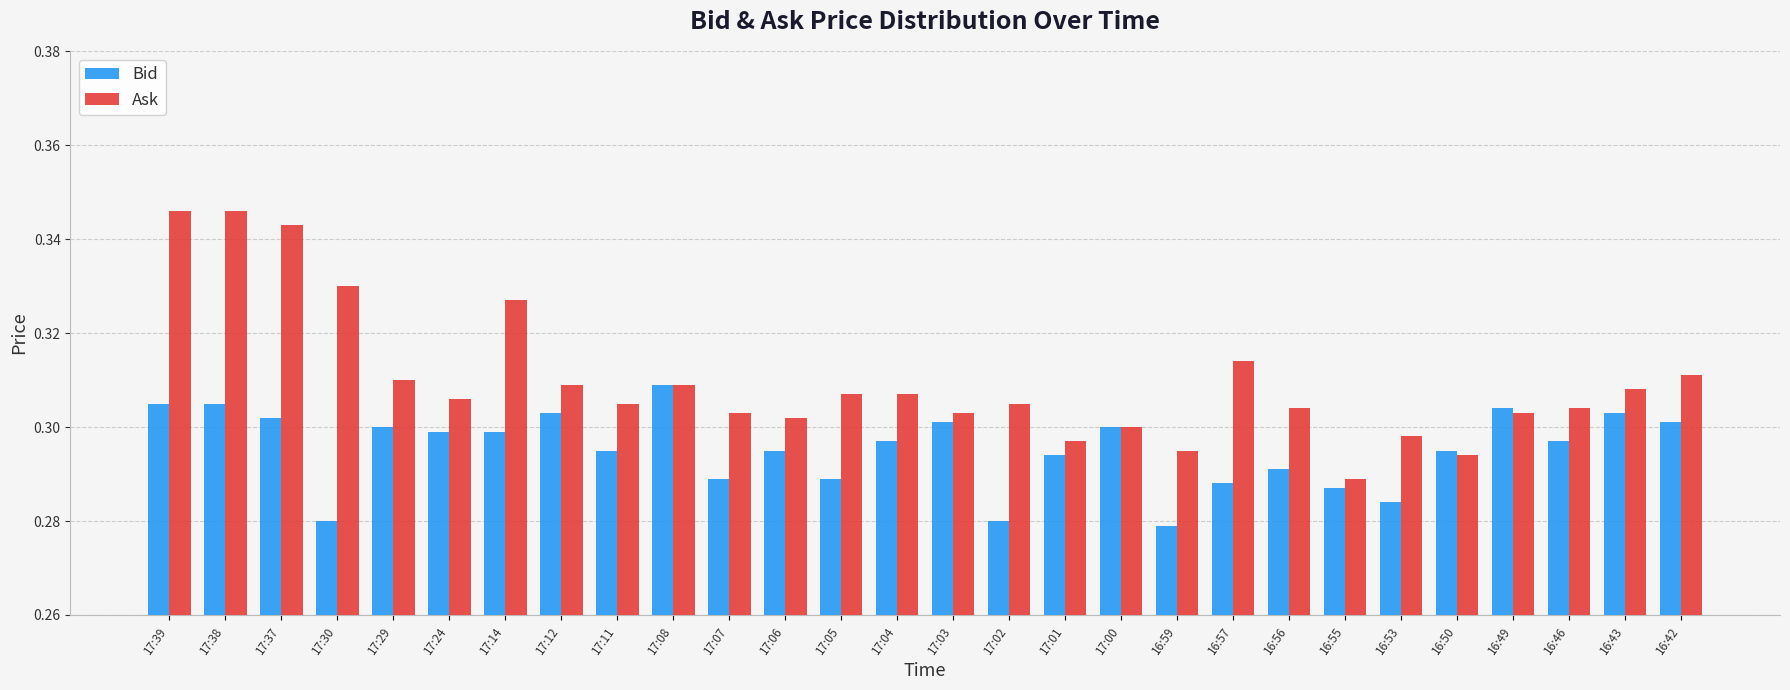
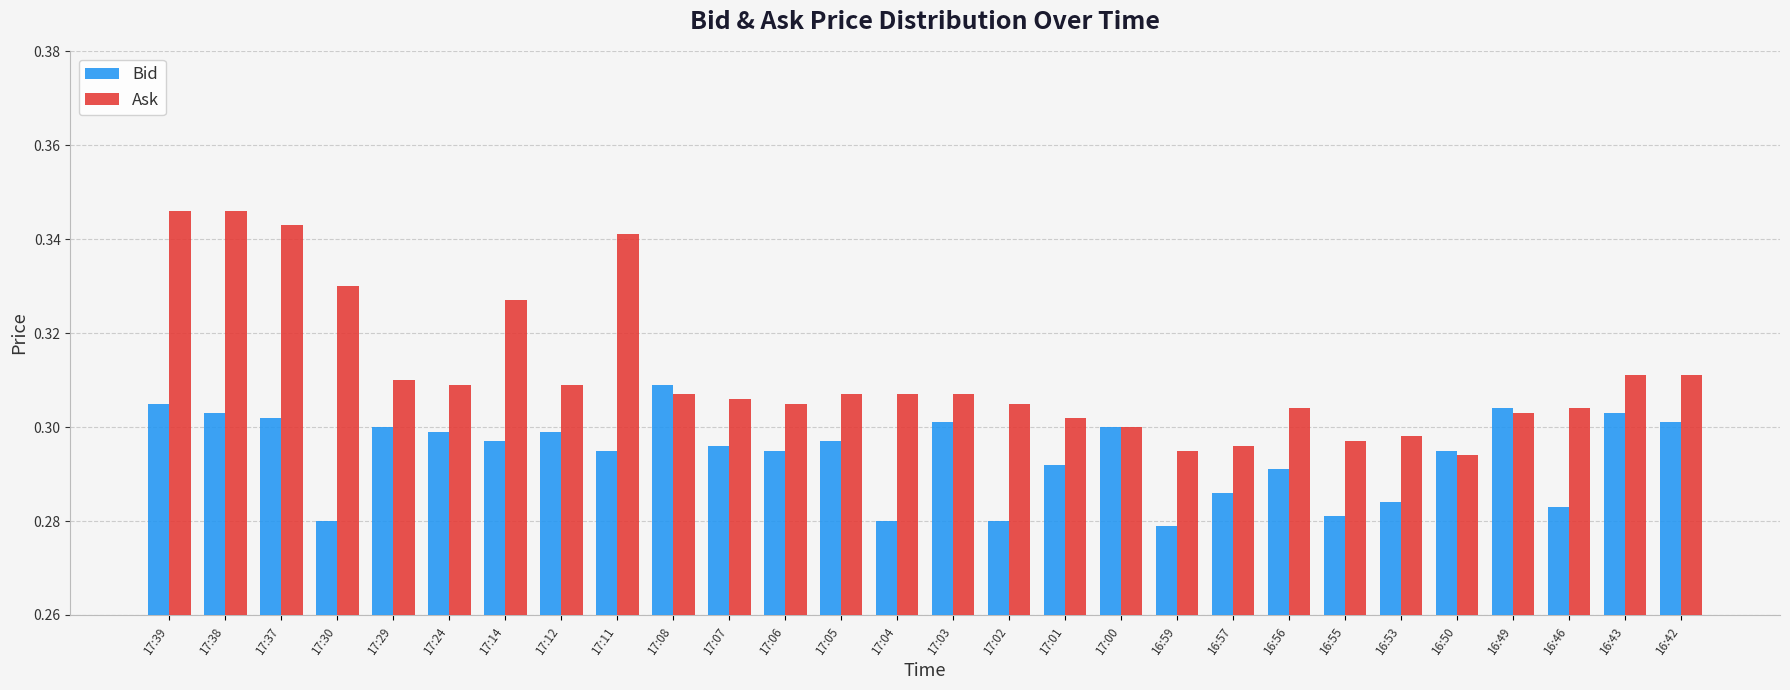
  {
    "Bid": {
      "17:39": 0.305,
-     "17:38": 0.305,
+     "17:38": 0.303,
      "17:37": 0.302,
      "17:30": 0.280,
      "17:29": 0.300,
      "17:24": 0.299,
-     "17:14": 0.299,
-     "17:12": 0.303,
+     "17:14": 0.297,
+     "17:12": 0.299,
      "17:11": 0.295,
      "17:08": 0.309,
-     "17:07": 0.289,
+     "17:07": 0.296,
      "17:06": 0.295,
-     "17:05": 0.289,
-     "17:04": 0.297,
+     "17:05": 0.297,
+     "17:04": 0.280,
      "17:03": 0.301,
      "17:02": 0.280,
-     "17:01": 0.294,
+     "17:01": 0.292,
      "17:00": 0.300,
      "16:59": 0.279,
-     "16:57": 0.288,
+     "16:57": 0.286,
      "16:56": 0.291,
-     "16:55": 0.287,
+     "16:55": 0.281,
      "16:53": 0.284,
      "16:50": 0.295,
      "16:49": 0.304,
-     "16:46": 0.297,
+     "16:46": 0.283,
      "16:43": 0.303,
      "16:42": 0.301
    },
    "Ask": {
      "17:39": 0.346,
      "17:38": 0.346,
      "17:37": 0.343,
      "17:30": 0.330,
      "17:29": 0.310,
-     "17:24": 0.306,
+     "17:24": 0.309,
      "17:14": 0.327,
      "17:12": 0.309,
-     "17:11": 0.305,
-     "17:08": 0.309,
-     "17:07": 0.303,
-     "17:06": 0.302,
+     "17:11": 0.341,
+     "17:08": 0.307,
+     "17:07": 0.306,
+     "17:06": 0.305,
      "17:05": 0.307,
      "17:04": 0.307,
-     "17:03": 0.303,
+     "17:03": 0.307,
      "17:02": 0.305,
-     "17:01": 0.297,
+     "17:01": 0.302,
      "17:00": 0.300,
      "16:59": 0.295,
-     "16:57": 0.314,
+     "16:57": 0.296,
      "16:56": 0.304,
-     "16:55": 0.289,
+     "16:55": 0.297,
      "16:53": 0.298,
      "16:50": 0.294,
      "16:49": 0.303,
      "16:46": 0.304,
-     "16:43": 0.308,
+     "16:43": 0.311,
      "16:42": 0.311
    }
  }
